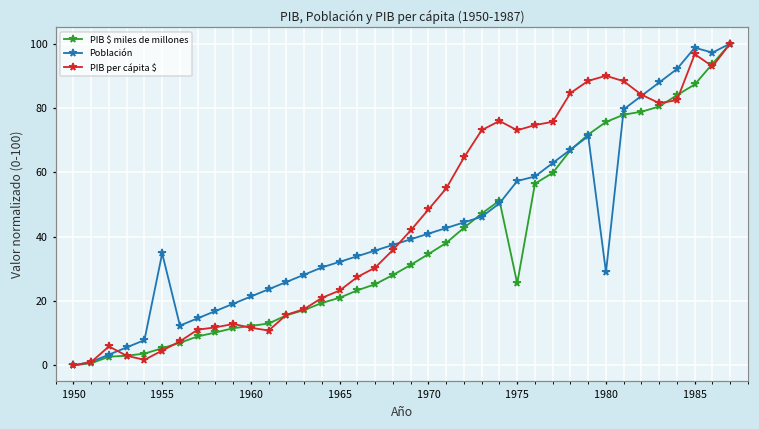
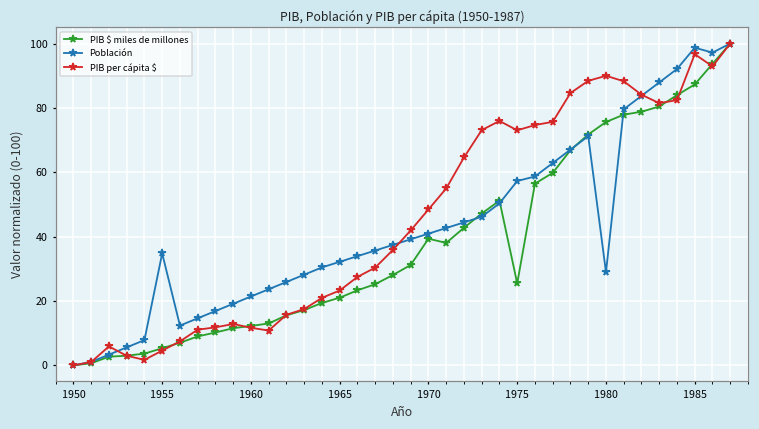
  {
    "PIB $ miles de millones": {
      "1965": 21,
-     "1970": 35,
+     "1970": 39,
      "1975": 25,
      "1980": 76,
      "1985": 87
    },
    "Población": {
      "1955": 35,
      "1960": 21,
      "1965": 32,
      "1970": 41,
      "1975": 57,
      "1980": 29,
      "1985": 99
    },
    "PIB per cápita $": {
      "1965": 23,
      "1970": 48,
      "1975": 73,
      "1980": 90,
      "1985": 97
    }
  }
